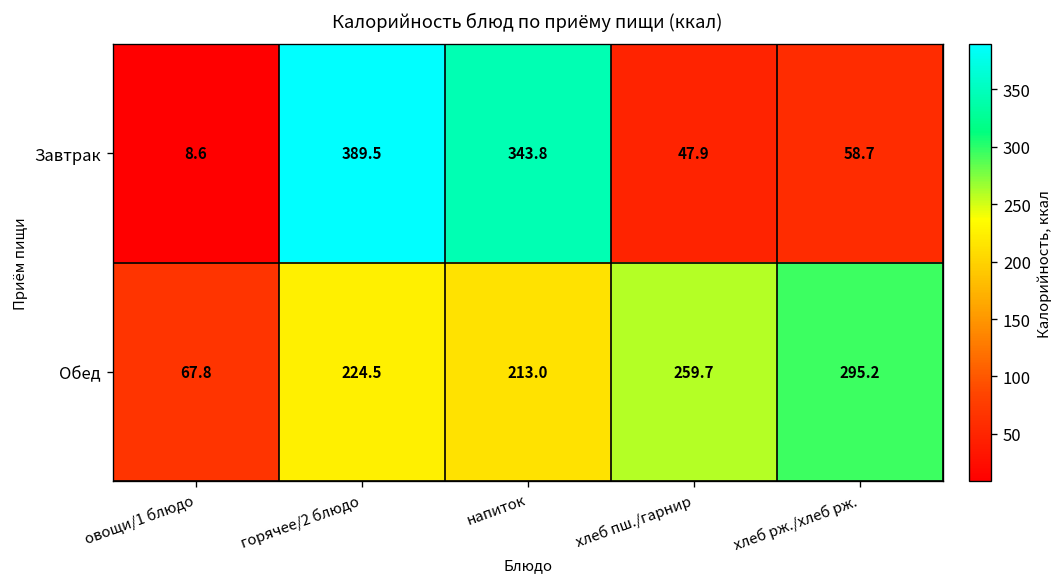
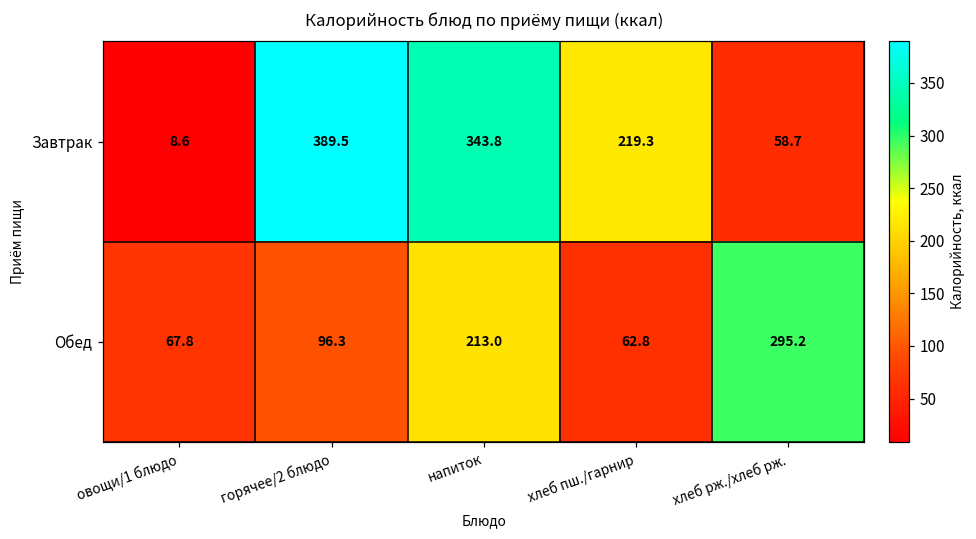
  {
    "Завтрак": {
      "овощи/1 блюдо": 8.6,
      "горячее/2 блюдо": 389.5,
      "напиток": 343.8,
-     "хлеб пш./гарнир": 47.9,
+     "хлеб пш./гарнир": 219.3,
      "хлеб рж./хлеб рж.": 58.7
    },
    "Обед": {
      "овощи/1 блюдо": 67.8,
-     "горячее/2 блюдо": 224.5,
+     "горячее/2 блюдо": 96.3,
      "напиток": 213.0,
-     "хлеб пш./гарнир": 259.7,
+     "хлеб пш./гарнир": 62.8,
      "хлеб рж./хлеб рж.": 295.2
    }
  }
